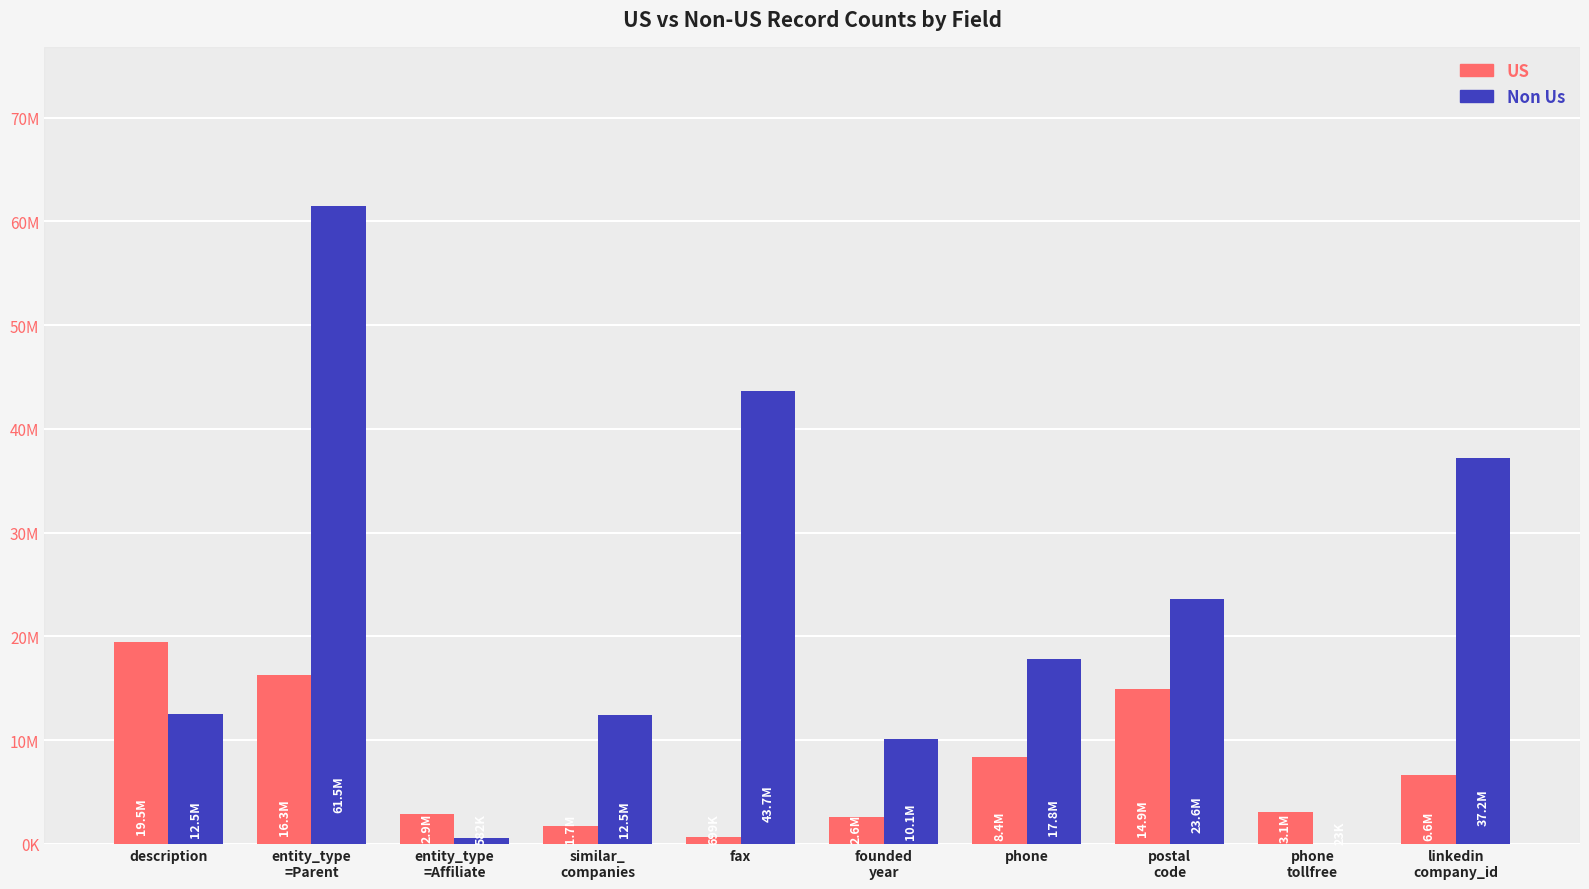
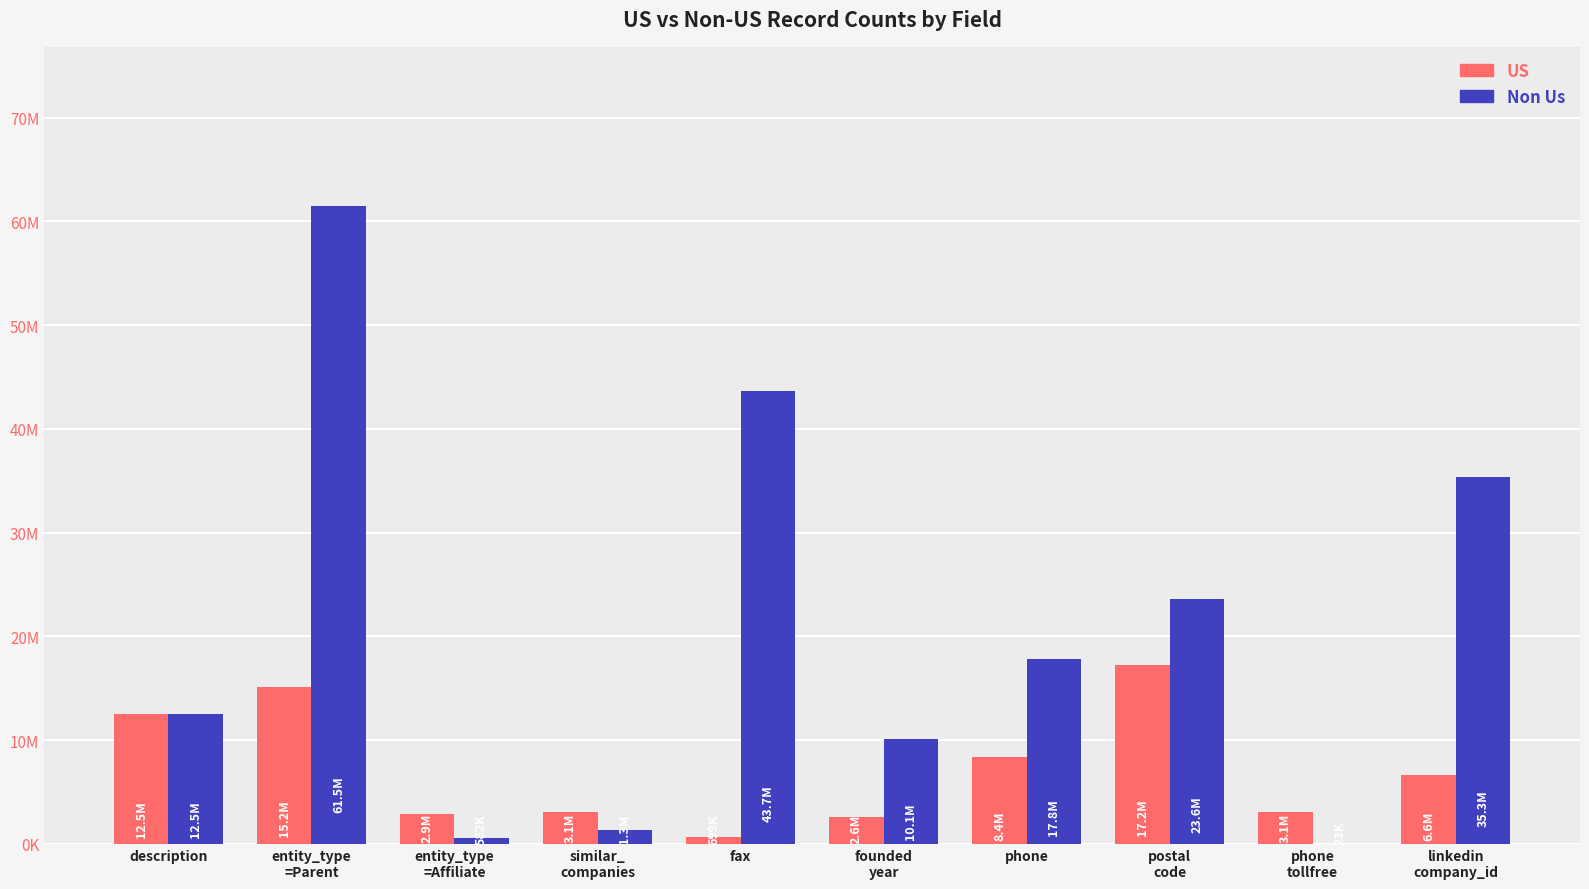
  {
    "US": {
-     "description": "19.5M",
-     "entity_type =Parent": "16.3M",
+     "description": "12.5M",
+     "entity_type =Parent": "15.2M",
      "entity_type =Affiliate": "2.9M",
-     "similar_ companies": "1.7M",
+     "similar_ companies": "3.1M",
      "founded year": "2.6M",
      "phone": "8.4M",
-     "postal code": "14.9M",
+     "postal code": "17.2M",
      "phone tollfree": "3.1M",
      "linkedin company_id": "6.6M"
    },
    "Non Us": {
      "description": "12.5M",
      "entity_type =Parent": "61.5M",
-     "similar_ companies": "12500000",
+     "similar_ companies": "1300000",
      "fax": "43.7M",
      "founded year": "10.1M",
      "phone": "17.8M",
      "postal code": "23.6M",
-     "linkedin company_id": "37.2M"
+     "linkedin company_id": "35.3M"
    }
  }
